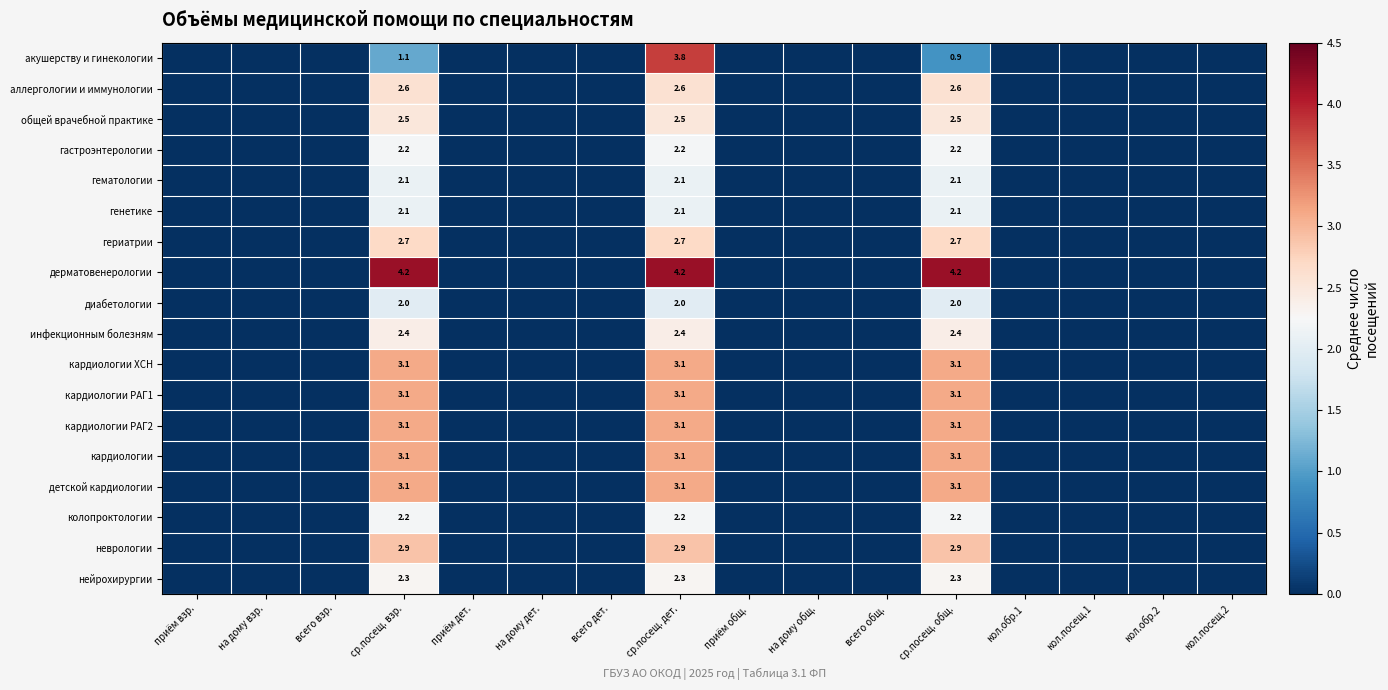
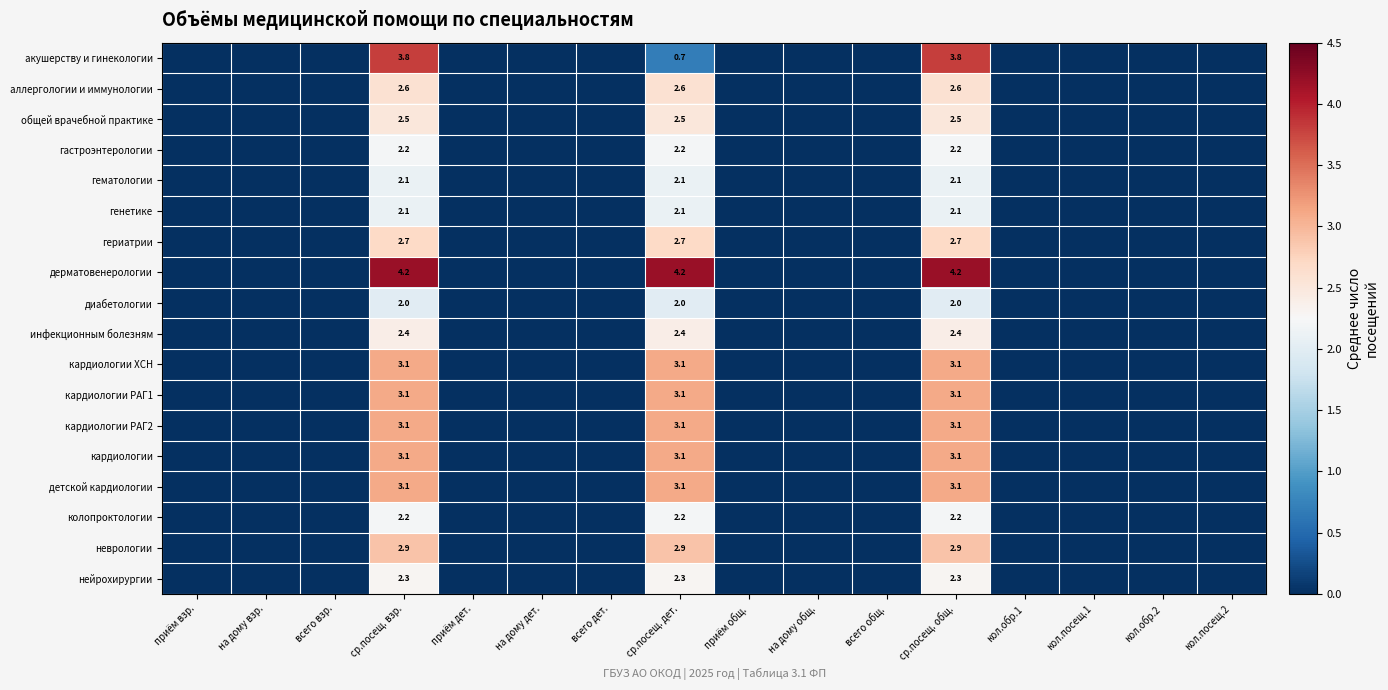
  {
    "акушерству и гинекологии": {
-     "ср.посещ. взр.": 1.1,
-     "ср.посещ. дет.": 3.8,
-     "ср.посещ. общ.": 0.9
+     "ср.посещ. взр.": 3.8,
+     "ср.посещ. дет.": 0.7,
+     "ср.посещ. общ.": 3.8
    },
    "аллергологии и иммунологии": {
      "ср.посещ. взр.": 2.6,
      "ср.посещ. дет.": 2.6,
      "ср.посещ. общ.": 2.6
    },
    "общей врачебной практике": {
      "ср.посещ. взр.": 2.5,
      "ср.посещ. дет.": 2.5,
      "ср.посещ. общ.": 2.5
    },
    "гастроэнтерологии": {
      "ср.посещ. взр.": 2.2,
      "ср.посещ. дет.": 2.2,
      "ср.посещ. общ.": 2.2
    },
    "гематологии": {
      "ср.посещ. взр.": 2.1,
      "ср.посещ. дет.": 2.1,
      "ср.посещ. общ.": 2.1
    },
    "генетике": {
      "ср.посещ. взр.": 2.1,
      "ср.посещ. дет.": 2.1,
      "ср.посещ. общ.": 2.1
    },
    "гериатрии": {
      "ср.посещ. взр.": 2.7,
      "ср.посещ. дет.": 2.7,
      "ср.посещ. общ.": 2.7
    },
    "дерматовенерологии": {
      "ср.посещ. взр.": 4.2,
      "ср.посещ. дет.": 4.2,
      "ср.посещ. общ.": 4.2
    },
    "диабетологии": {
      "ср.посещ. взр.": 2.0,
      "ср.посещ. дет.": 2.0,
      "ср.посещ. общ.": 2.0
    },
    "инфекционным болезням": {
      "ср.посещ. взр.": 2.4,
      "ср.посещ. дет.": 2.4,
      "ср.посещ. общ.": 2.4
    },
    "кардиологии ХСН": {
      "ср.посещ. взр.": 3.1,
      "ср.посещ. дет.": 3.1,
      "ср.посещ. общ.": 3.1
    },
    "кардиологии РАГ1": {
      "ср.посещ. взр.": 3.1,
      "ср.посещ. дет.": 3.1,
      "ср.посещ. общ.": 3.1
    },
    "кардиологии РАГ2": {
      "ср.посещ. взр.": 3.1,
      "ср.посещ. дет.": 3.1,
      "ср.посещ. общ.": 3.1
    },
    "кардиологии": {
      "ср.посещ. взр.": 3.1,
      "ср.посещ. дет.": 3.1,
      "ср.посещ. общ.": 3.1
    },
    "детской кардиологии": {
      "ср.посещ. взр.": 3.1,
      "ср.посещ. дет.": 3.1,
      "ср.посещ. общ.": 3.1
    },
    "колопроктологии": {
      "ср.посещ. взр.": 2.2,
      "ср.посещ. дет.": 2.2,
      "ср.посещ. общ.": 2.2
    },
    "неврологии": {
      "ср.посещ. взр.": 2.9,
      "ср.посещ. дет.": 2.9,
      "ср.посещ. общ.": 2.9
    },
    "нейрохирургии": {
      "ср.посещ. взр.": 2.3,
      "ср.посещ. дет.": 2.3,
      "ср.посещ. общ.": 2.3
    }
  }
